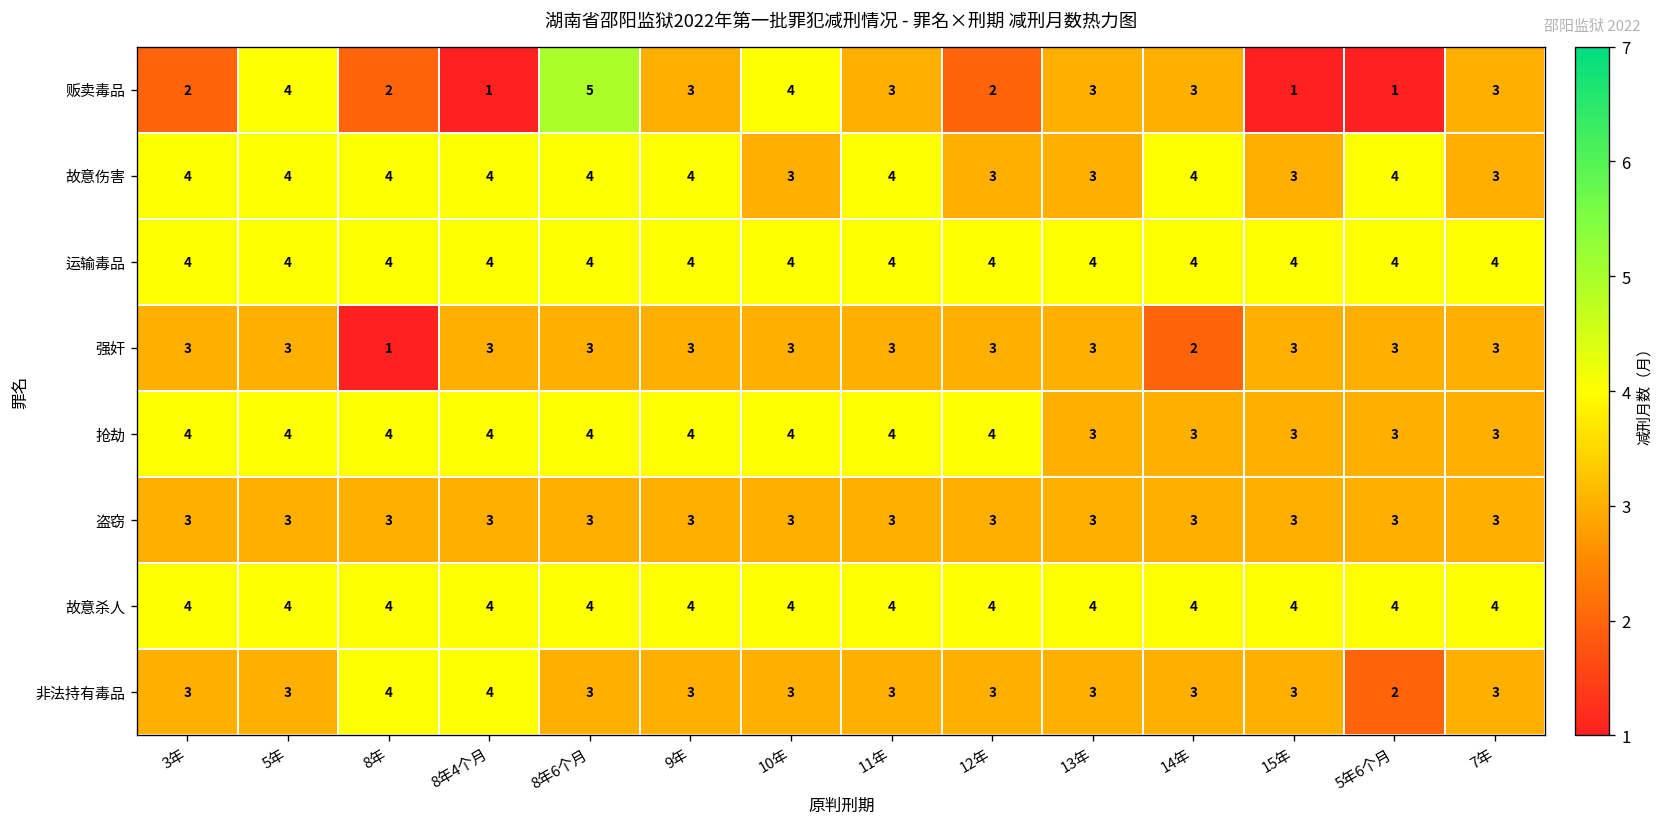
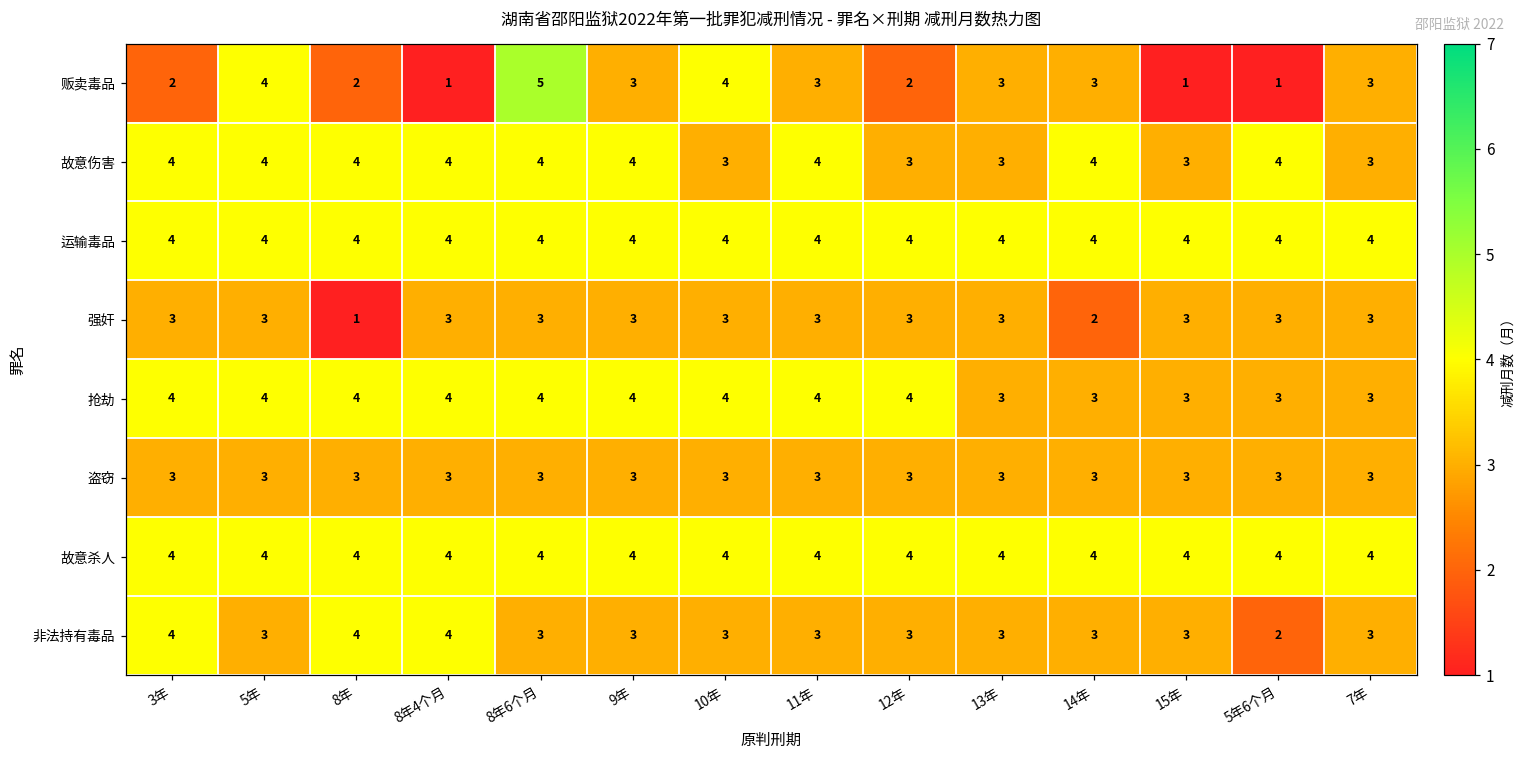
  {
    "贩卖毒品": {
      "3年": 2,
      "5年": 4,
      "8年": 2,
      "8年4个月": 1,
      "8年6个月": 5,
      "9年": 3,
      "10年": 4,
      "11年": 3,
      "12年": 2,
      "13年": 3,
      "14年": 3,
      "15年": 1,
      "5年6个月": 1,
      "7年": 3
    },
    "故意伤害": {
      "3年": 4,
      "5年": 4,
      "8年": 4,
      "8年4个月": 4,
      "8年6个月": 4,
      "9年": 4,
      "10年": 3,
      "11年": 4,
      "12年": 3,
      "13年": 3,
      "14年": 4,
      "15年": 3,
      "5年6个月": 4,
      "7年": 3
    },
    "运输毒品": {
      "3年": 4,
      "5年": 4,
      "8年": 4,
      "8年4个月": 4,
      "8年6个月": 4,
      "9年": 4,
      "10年": 4,
      "11年": 4,
      "12年": 4,
      "13年": 4,
      "14年": 4,
      "15年": 4,
      "5年6个月": 4,
      "7年": 4
    },
    "强奸": {
      "3年": 3,
      "5年": 3,
      "8年": 1,
      "8年4个月": 3,
      "8年6个月": 3,
      "9年": 3,
      "10年": 3,
      "11年": 3,
      "12年": 3,
      "13年": 3,
      "14年": 2,
      "15年": 3,
      "5年6个月": 3,
      "7年": 3
    },
    "抢劫": {
      "3年": 4,
      "5年": 4,
      "8年": 4,
      "8年4个月": 4,
      "8年6个月": 4,
      "9年": 4,
      "10年": 4,
      "11年": 4,
      "12年": 4,
      "13年": 3,
      "14年": 3,
      "15年": 3,
      "5年6个月": 3,
      "7年": 3
    },
    "盗窃": {
      "3年": 3,
      "5年": 3,
      "8年": 3,
      "8年4个月": 3,
      "8年6个月": 3,
      "9年": 3,
      "10年": 3,
      "11年": 3,
      "12年": 3,
      "13年": 3,
      "14年": 3,
      "15年": 3,
      "5年6个月": 3,
      "7年": 3
    },
    "故意杀人": {
      "3年": 4,
      "5年": 4,
      "8年": 4,
      "8年4个月": 4,
      "8年6个月": 4,
      "9年": 4,
      "10年": 4,
      "11年": 4,
      "12年": 4,
      "13年": 4,
      "14年": 4,
      "15年": 4,
      "5年6个月": 4,
      "7年": 4
    },
    "非法持有毒品": {
-     "3年": 3,
+     "3年": 4,
      "5年": 3,
      "8年": 4,
      "8年4个月": 4,
      "8年6个月": 3,
      "9年": 3,
      "10年": 3,
      "11年": 3,
      "12年": 3,
      "13年": 3,
      "14年": 3,
      "15年": 3,
      "5年6个月": 2,
      "7年": 3
    }
  }
